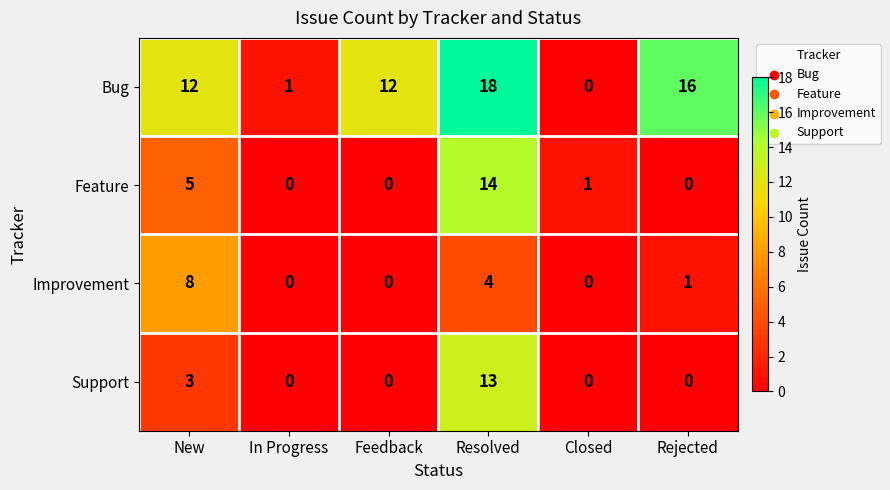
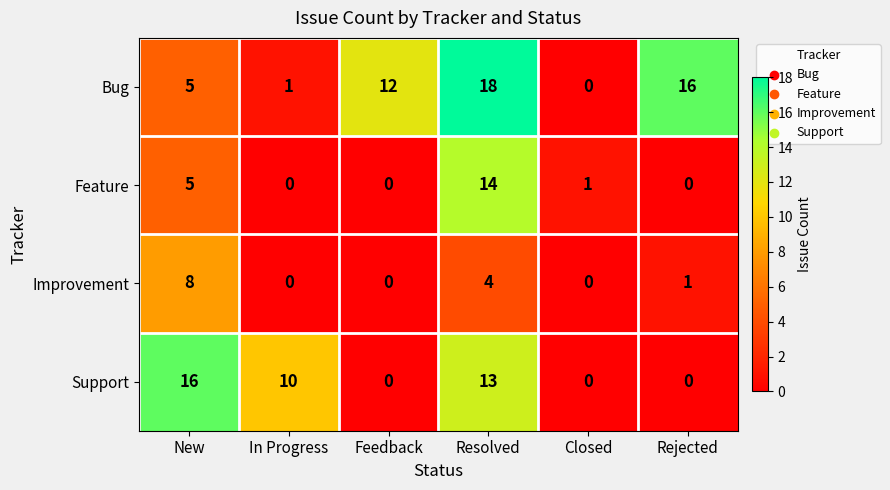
  {
    "Bug": {
-     "New": 12,
+     "New": 5,
      "In Progress": 1,
      "Feedback": 12,
      "Resolved": 18,
      "Closed": 0,
      "Rejected": 16
    },
    "Feature": {
      "New": 5,
      "In Progress": 0,
      "Feedback": 0,
      "Resolved": 14,
      "Closed": 1,
      "Rejected": 0
    },
    "Improvement": {
      "New": 8,
      "In Progress": 0,
      "Feedback": 0,
      "Resolved": 4,
      "Closed": 0,
      "Rejected": 1
    },
    "Support": {
-     "New": 3,
-     "In Progress": 0,
+     "New": 16,
+     "In Progress": 10,
      "Feedback": 0,
      "Resolved": 13,
      "Closed": 0,
      "Rejected": 0
    }
  }
